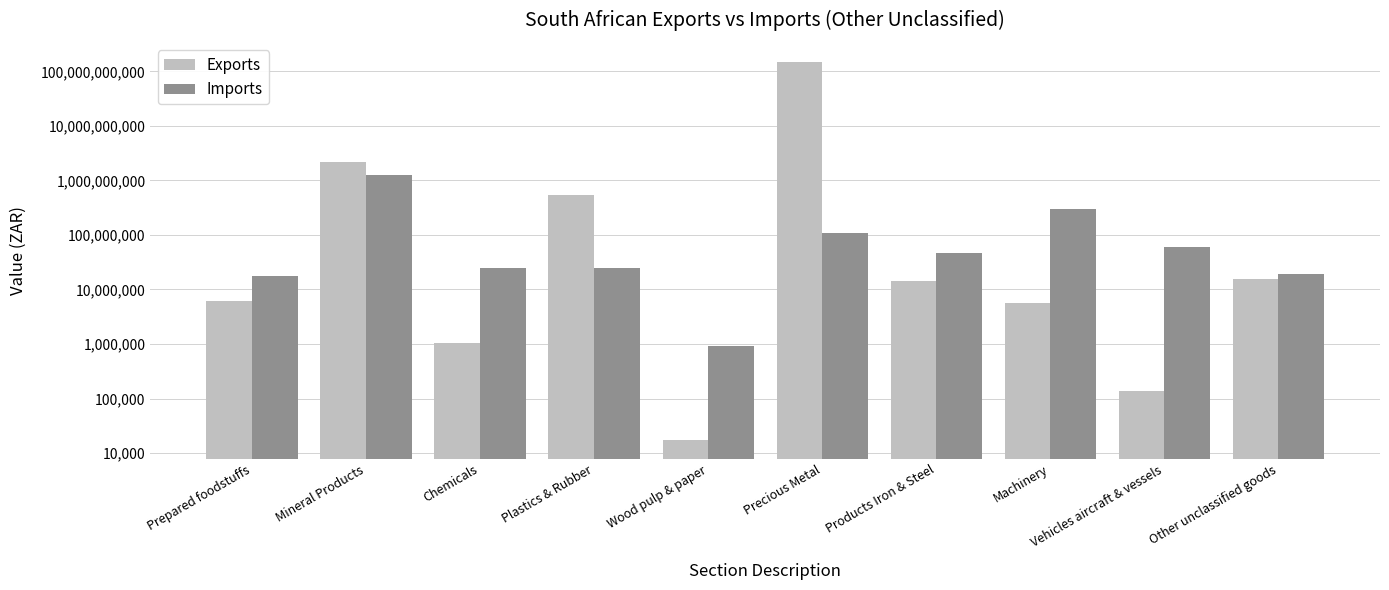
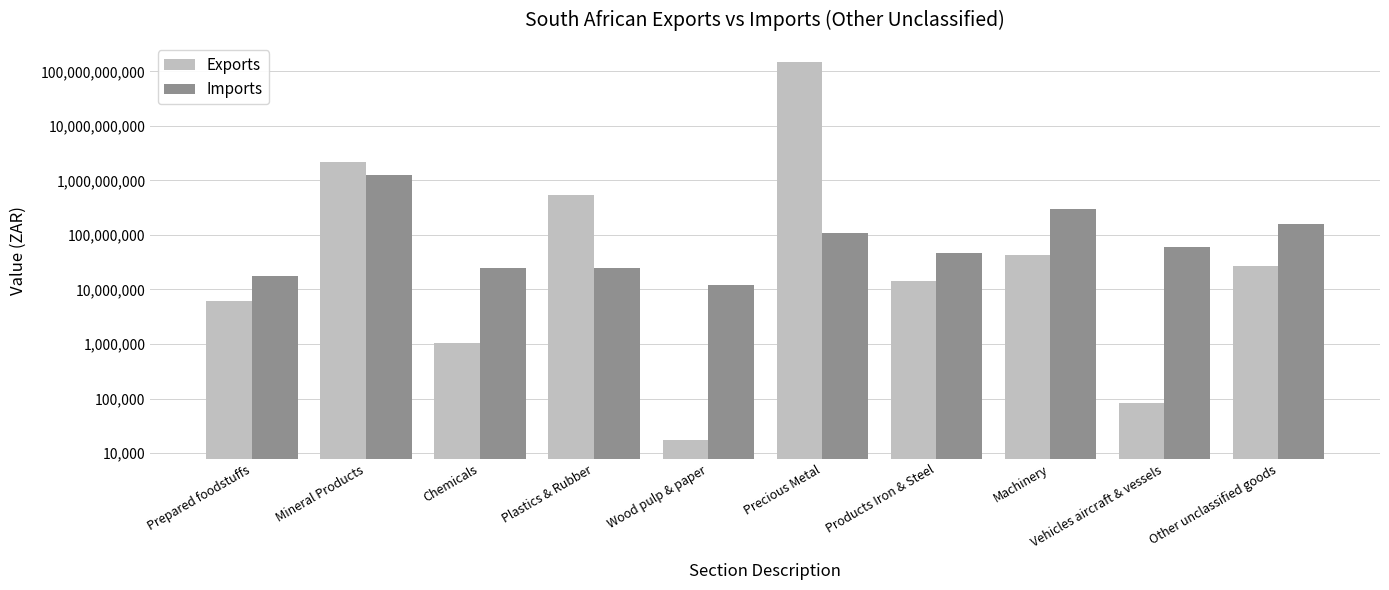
  {
    "Exports": {
      "Prepared foodstuffs": "6,000,000",
      "Mineral Products": "2,200,000,000",
      "Chemicals": "1,000,000",
      "Plastics & Rubber": "600,000,000",
      "Wood pulp & paper": "18,000",
      "Precious Metal": "150,000,000,000",
      "Products Iron & Steel": "14,000,000",
-     "Machinery": "6,000,000",
-     "Vehicles aircraft & vessels": "140,000",
-     "Other unclassified goods": "15,000,000"
+     "Machinery": "40,000,000",
+     "Vehicles aircraft & vessels": "80,000",
+     "Other unclassified goods": "30,000,000"
    },
    "Imports": {
      "Prepared foodstuffs": "18,000,000",
      "Mineral Products": "1,300,000,000",
      "Chemicals": "20,000,000",
      "Plastics & Rubber": "20,000,000",
-     "Wood pulp & paper": "900,000",
+     "Wood pulp & paper": "12,000,000",
      "Precious Metal": "110,000,000",
      "Products Iron & Steel": "50,000,000",
      "Machinery": "300,000,000",
      "Vehicles aircraft & vessels": "60,000,000",
-     "Other unclassified goods": "19,000,000"
+     "Other unclassified goods": "160,000,000"
    }
  }
